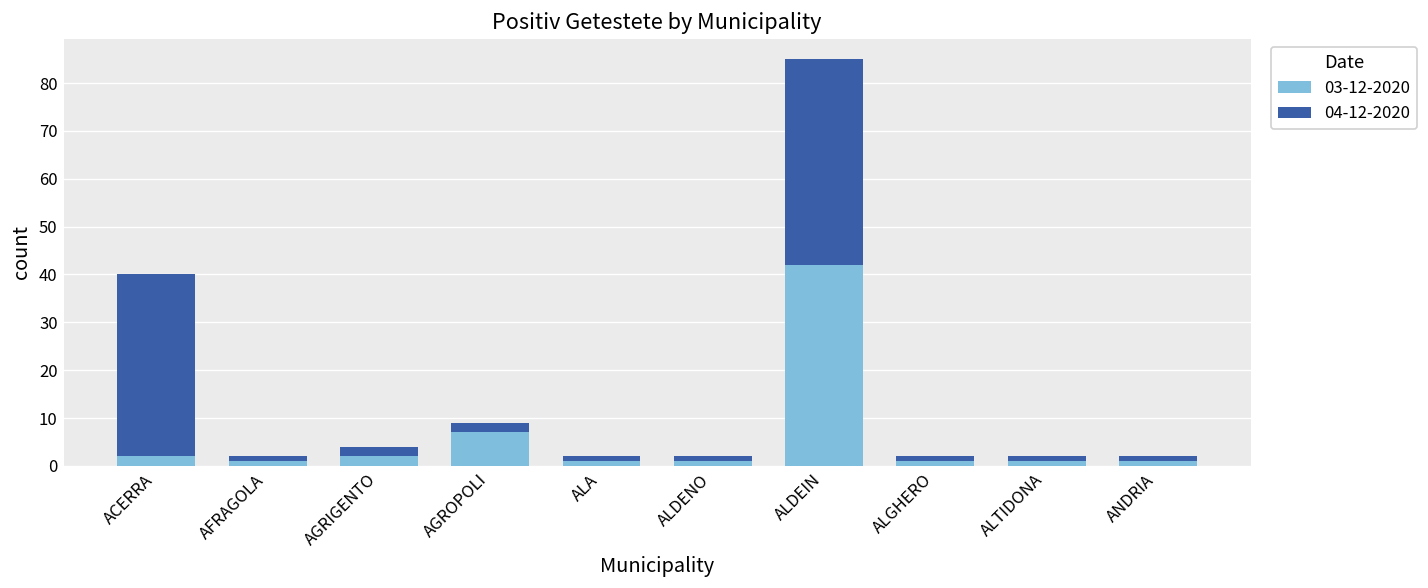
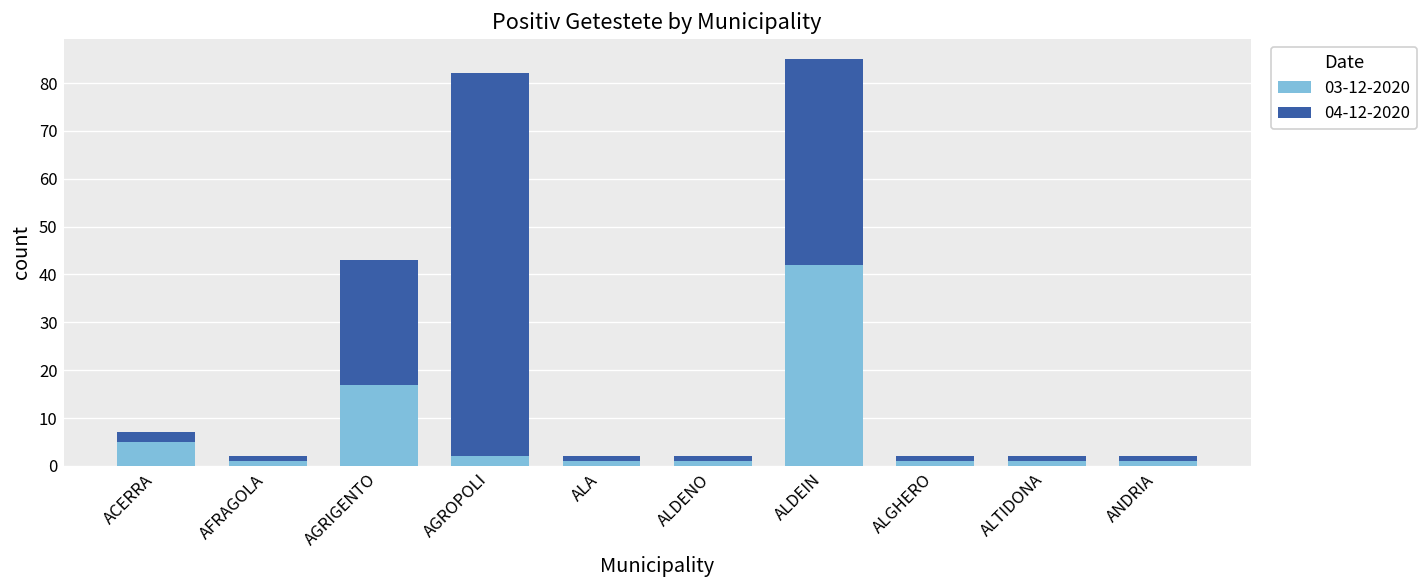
  {
    "03-12-2020": {
-     "ACERRA": 2,
+     "ACERRA": 5,
      "AFRAGOLA": 1,
-     "AGRIGENTO": 2,
-     "AGROPOLI": 7,
+     "AGRIGENTO": 17,
+     "AGROPOLI": 2,
      "ALA": 1,
      "ALDENO": 1,
      "ALDEIN": 42,
      "ALGHERO": 1,
      "ALTIDONA": 1,
      "ANDRIA": 1
    },
    "04-12-2020": {
-     "ACERRA": 38,
+     "ACERRA": 2,
      "AFRAGOLA": 1,
-     "AGRIGENTO": 2,
-     "AGROPOLI": 2,
+     "AGRIGENTO": 26,
+     "AGROPOLI": 80,
      "ALA": 1,
      "ALDENO": 1,
      "ALDEIN": 43,
      "ALGHERO": 1,
      "ALTIDONA": 1,
      "ANDRIA": 1
    }
  }
